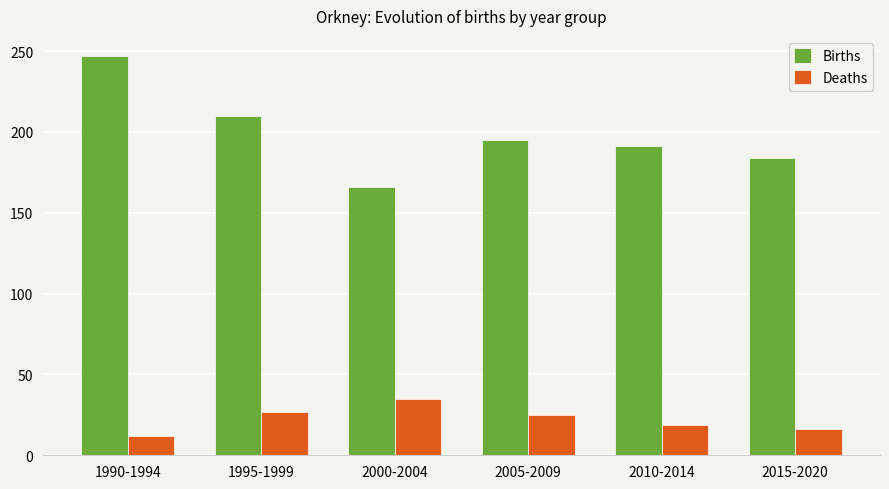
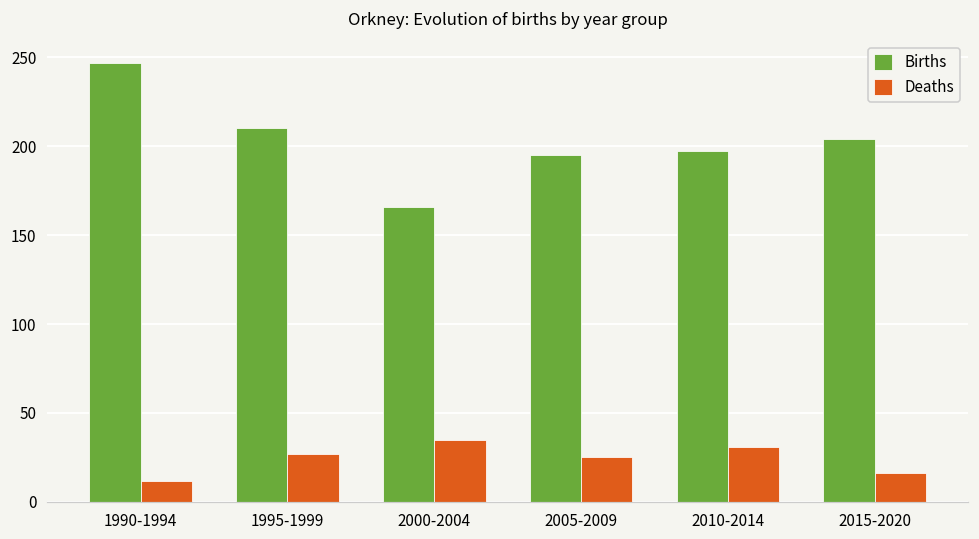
  {
    "Births": {
      "1990-1994": 247,
      "1995-1999": 210,
      "2000-2004": 166,
      "2005-2009": 195,
-     "2010-2014": 191,
-     "2015-2020": 184
+     "2010-2014": 197,
+     "2015-2020": 204
    },
    "Deaths": {
      "1990-1994": 12,
      "1995-1999": 27,
      "2000-2004": 35,
      "2005-2009": 25,
-     "2010-2014": 19,
+     "2010-2014": 31,
      "2015-2020": 16
    }
  }
